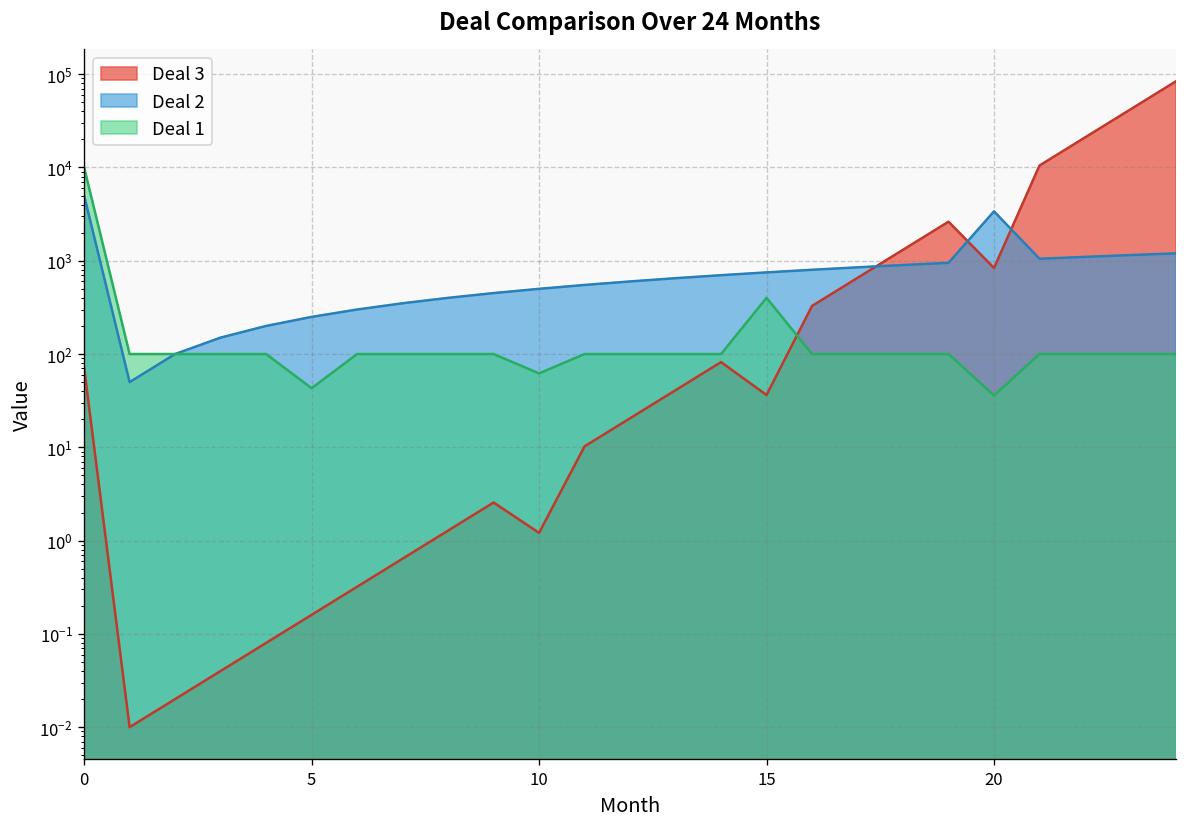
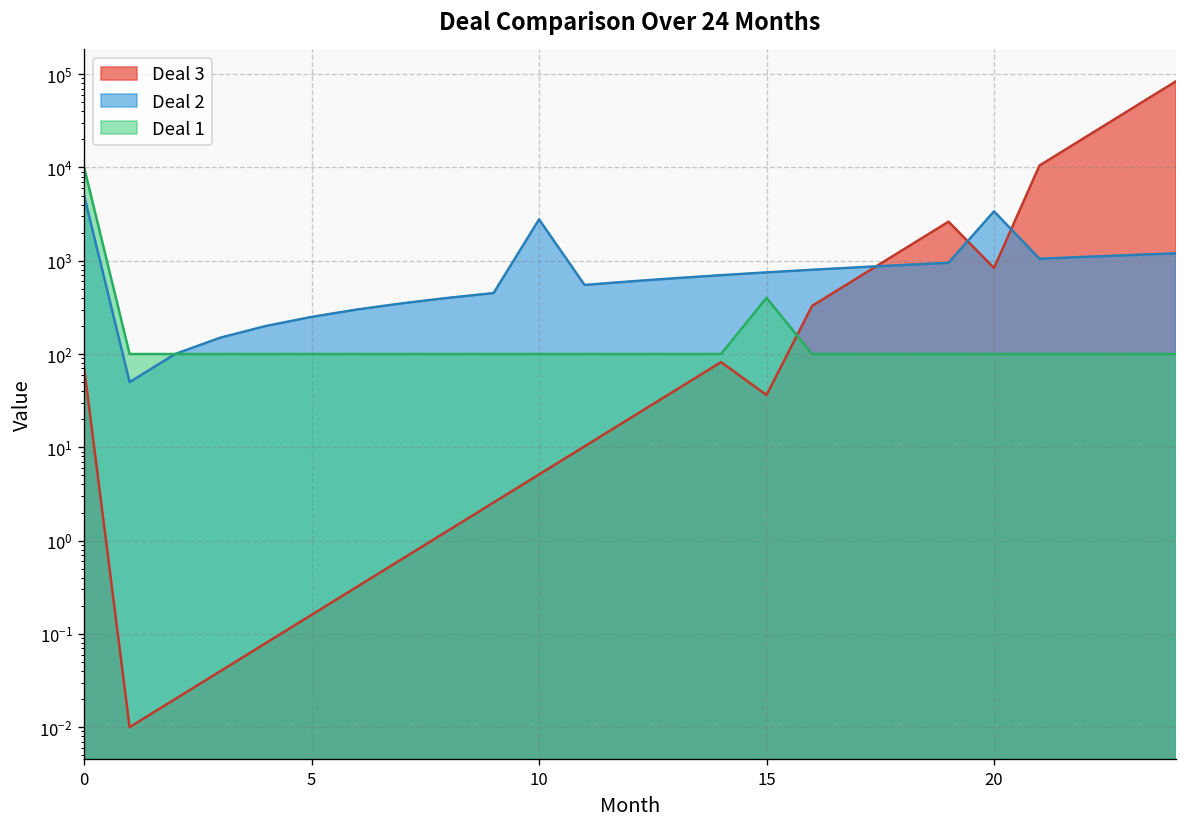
  {
    "Deal 3": {
      "0": 70,
      "5": 0.16,
-     "10": 1.2,
+     "10": 5,
      "15": 40,
      "20": 800
    },
    "Deal 2": {
      "0": 5000,
      "5": 250,
-     "10": 500,
+     "10": 2800,
      "15": 800,
      "20": 3000
    },
    "Deal 1": {
      "0": 10000,
-     "5": 40,
-     "10": 60,
+     "5": 100,
+     "10": 100,
      "15": 400,
-     "20": 40
+     "20": 100
    }
  }
